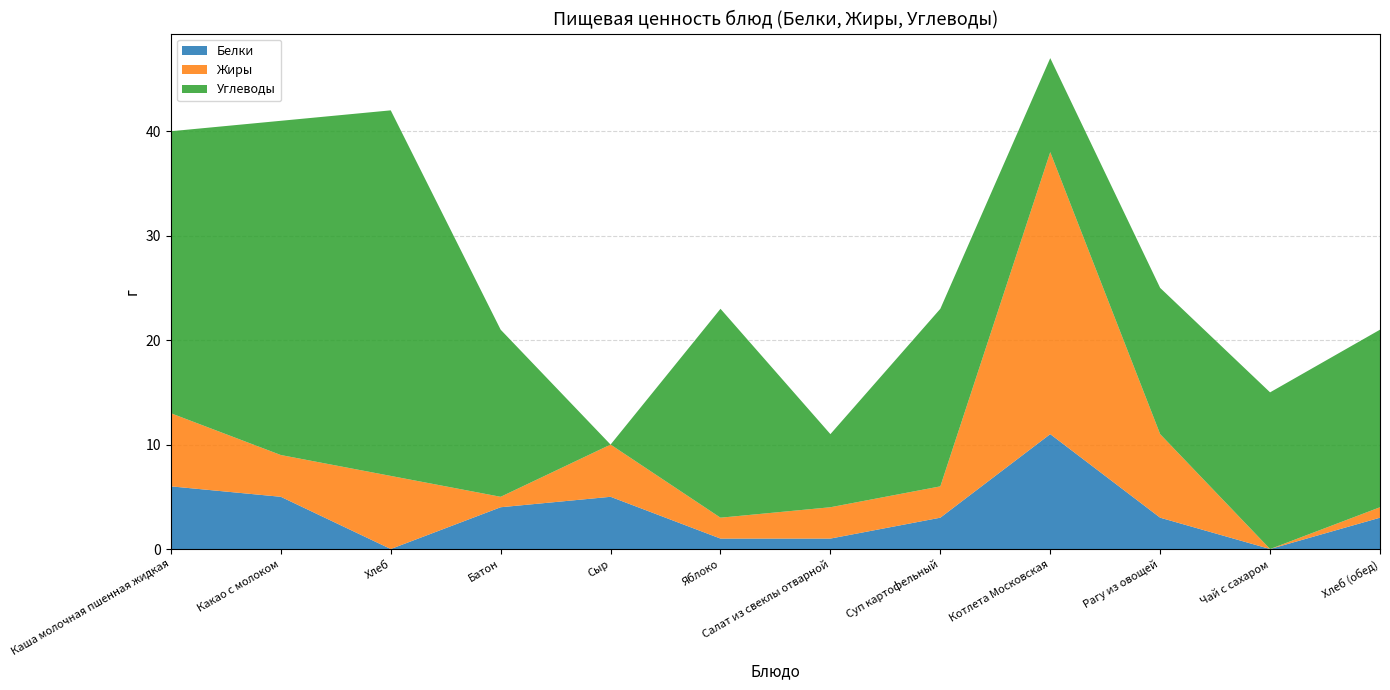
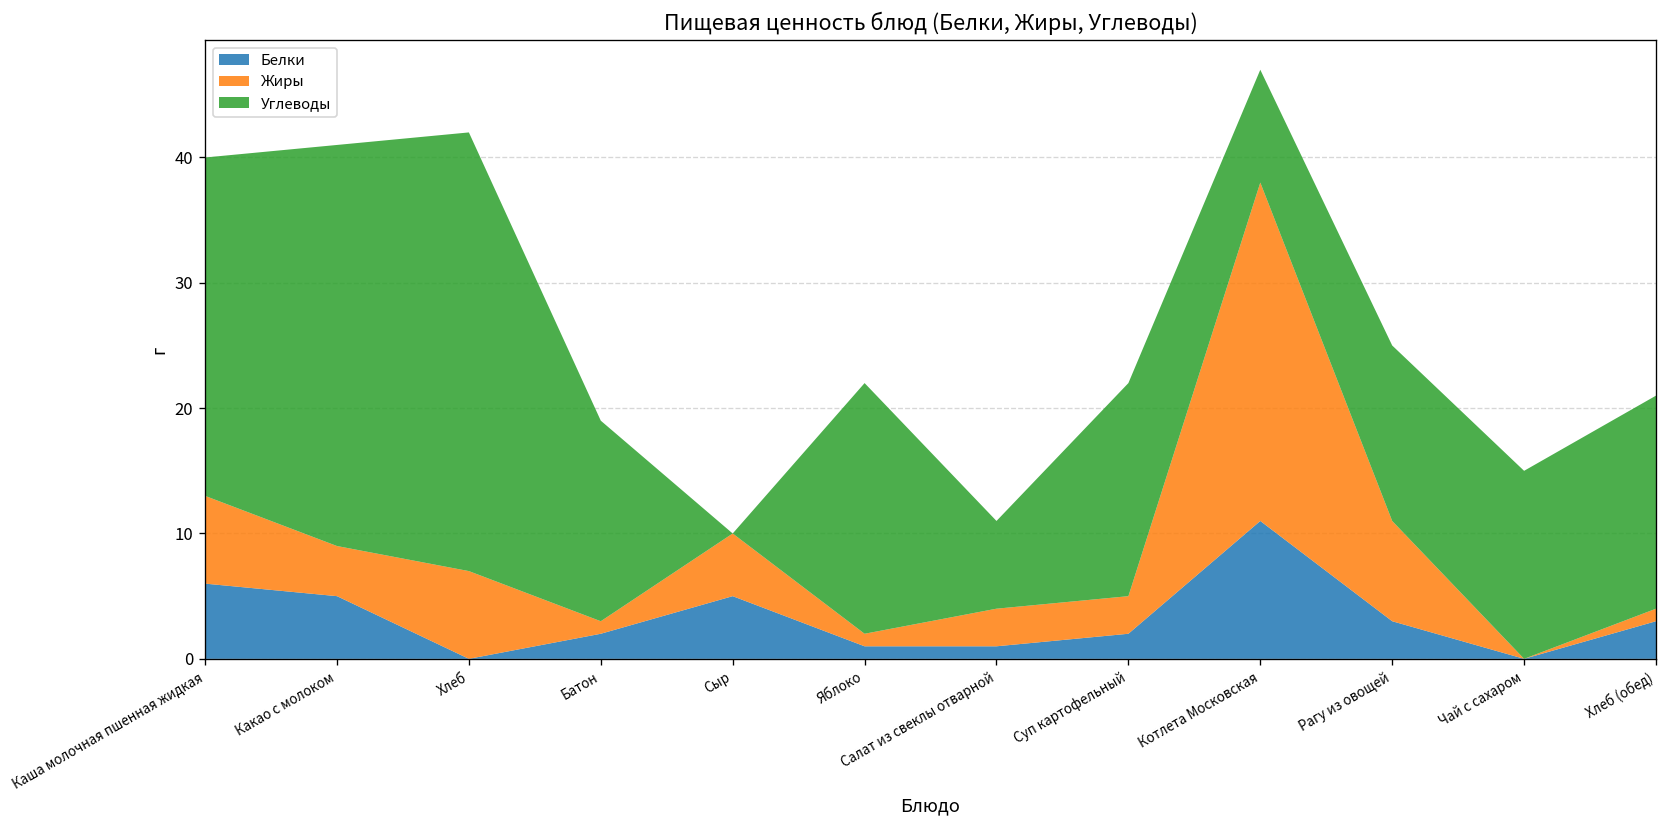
  {
    "Белки": {
      "Каша молочная пшенная жидкая": 6,
      "Какао с молоком": 5,
      "Хлеб": 0,
-     "Батон": 4,
+     "Батон": 2,
      "Сыр": 5,
      "Яблоко": 1,
      "Салат из свеклы отварной": 1,
-     "Суп картофельный": 3,
+     "Суп картофельный": 2,
      "Котлета Московская": 11,
      "Рагу из овощей": 3,
      "Хлеб (обед)": 3
    },
    "Жиры": {
      "Каша молочная пшенная жидкая": 7,
      "Какао с молоком": 4,
      "Хлеб": 7,
      "Батон": 1,
-     "Яблоко": 2,
+     "Яблоко": 1,
      "Салат из свеклы отварной": 3,
      "Суп картофельный": 3,
      "Котлета Московская": 27,
      "Рагу из овощей": 8,
      "Хлеб (обед)": 1
    },
    "Углеводы": {
      "Каша молочная пшенная жидкая": 27,
      "Какао с молоком": 32,
      "Хлеб": 35,
      "Батон": 16,
      "Яблоко": 20,
      "Салат из свеклы отварной": 7,
      "Суп картофельный": 17,
      "Котлета Московская": 9,
      "Рагу из овощей": 14,
      "Чай с сахаром": 15,
      "Хлеб (обед)": 17
    }
  }
